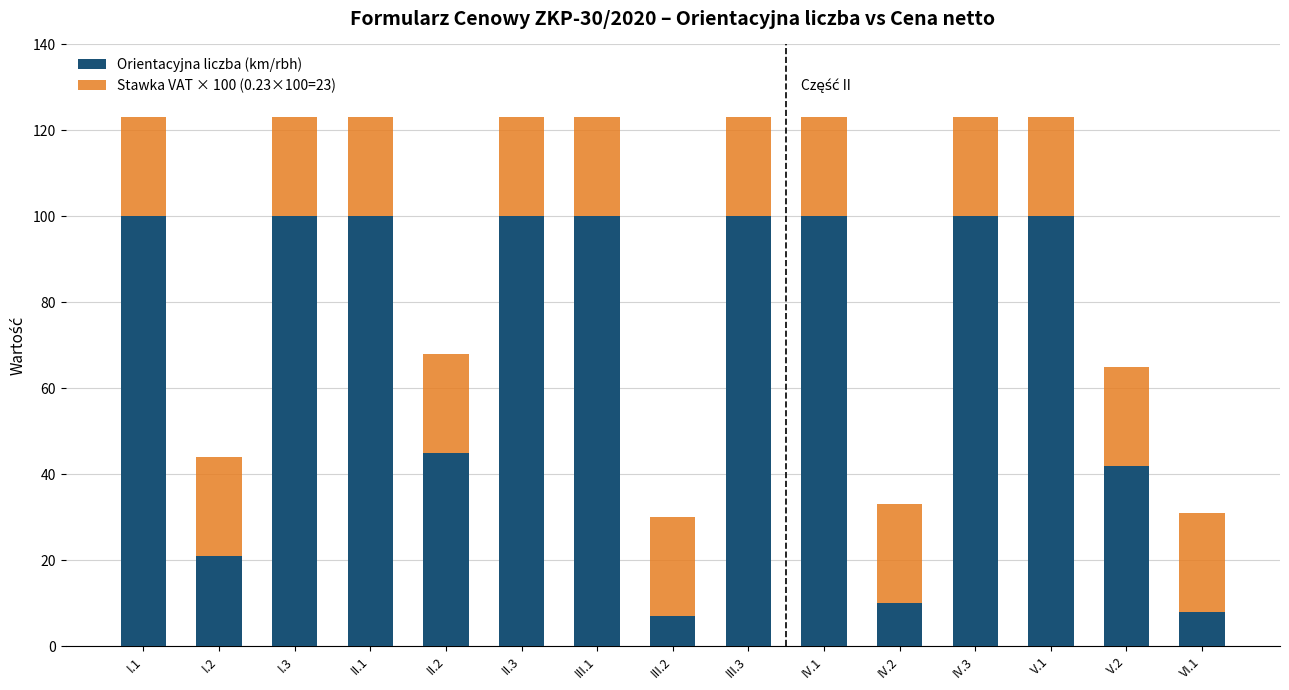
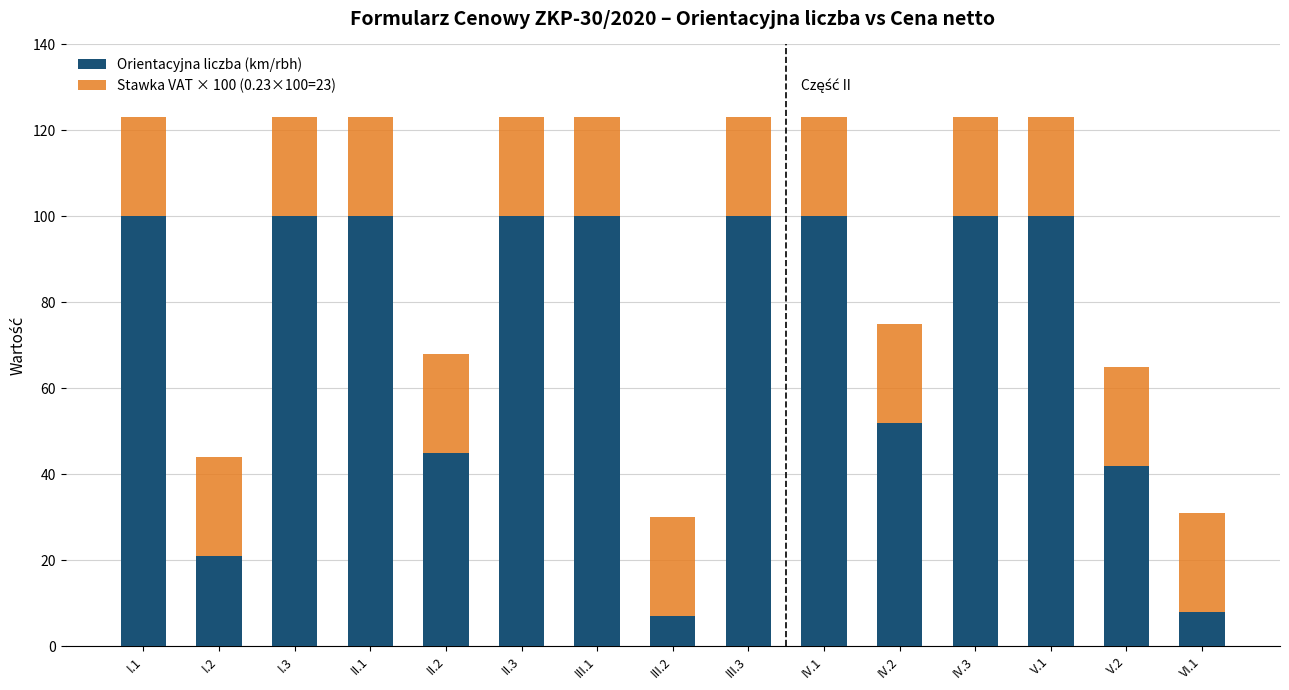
  {
    "Orientacyjna liczba (km/rbh)": {
      "I.1": 100,
      "I.2": 21,
      "I.3": 100,
      "II.1": 100,
      "II.2": 45,
      "II.3": 100,
      "III.1": 100,
      "III.2": 7,
      "III.3": 100,
      "IV.1": 100,
-     "IV.2": 10,
+     "IV.2": 52,
      "IV.3": 100,
      "V.1": 100,
      "V.2": 42,
      "VI.1": 8
    },
    "Stawka VAT × 100 (0.23×100=23)": {
      "I.1": 23,
      "I.2": 23,
      "I.3": 23,
      "II.1": 23,
      "II.2": 23,
      "II.3": 23,
      "III.1": 23,
      "III.2": 23,
      "III.3": 23,
      "IV.1": 23,
      "IV.2": 23,
      "IV.3": 23,
      "V.1": 23,
      "V.2": 23,
      "VI.1": 23
    }
  }
